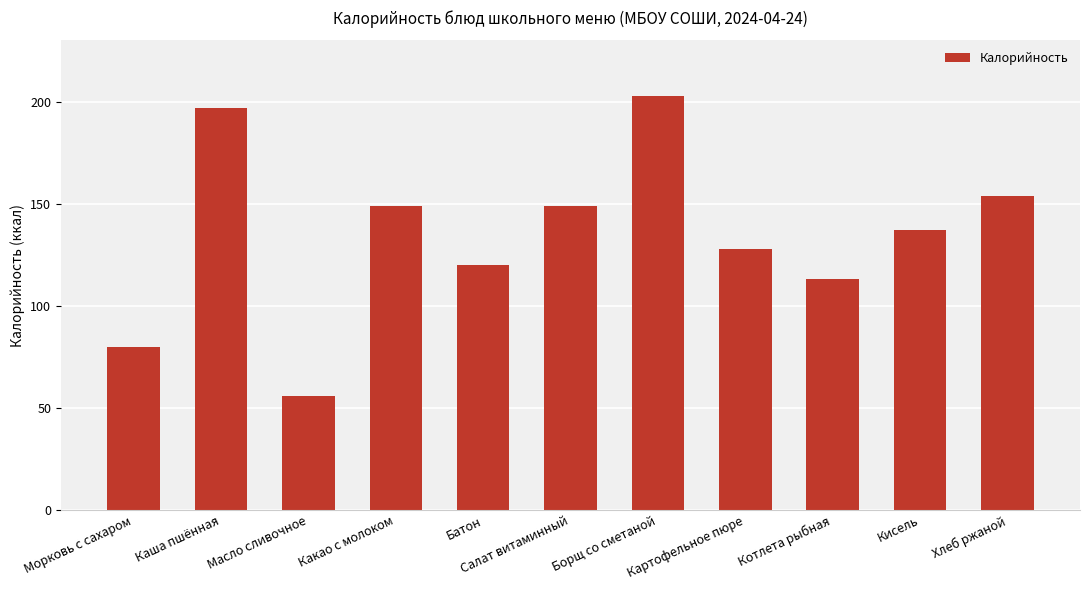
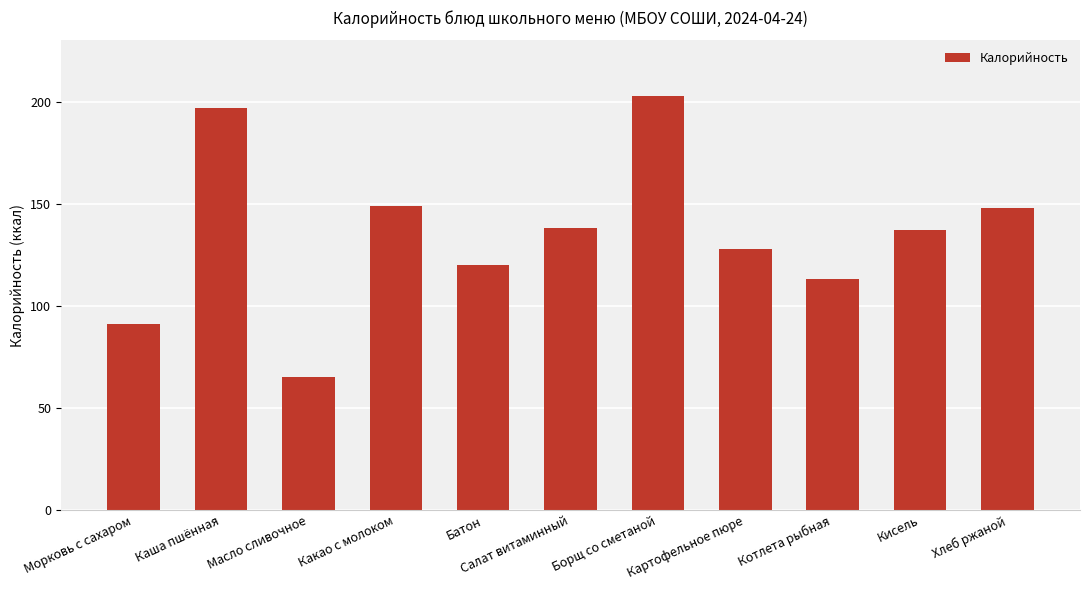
  {
-   "Морковь с сахаром": 80,
+   "Морковь с сахаром": 91,
    "Каша пшённая": 197,
-   "Масло сливочное": 56,
+   "Масло сливочное": 65,
    "Какао с молоком": 149,
    "Батон": 120,
-   "Салат витаминный": 149,
+   "Салат витаминный": 138,
    "Борщ со сметаной": 203,
    "Картофельное пюре": 128,
    "Котлета рыбная": 113,
    "Кисель": 137,
-   "Хлеб ржаной": 154
+   "Хлеб ржаной": 148
  }
